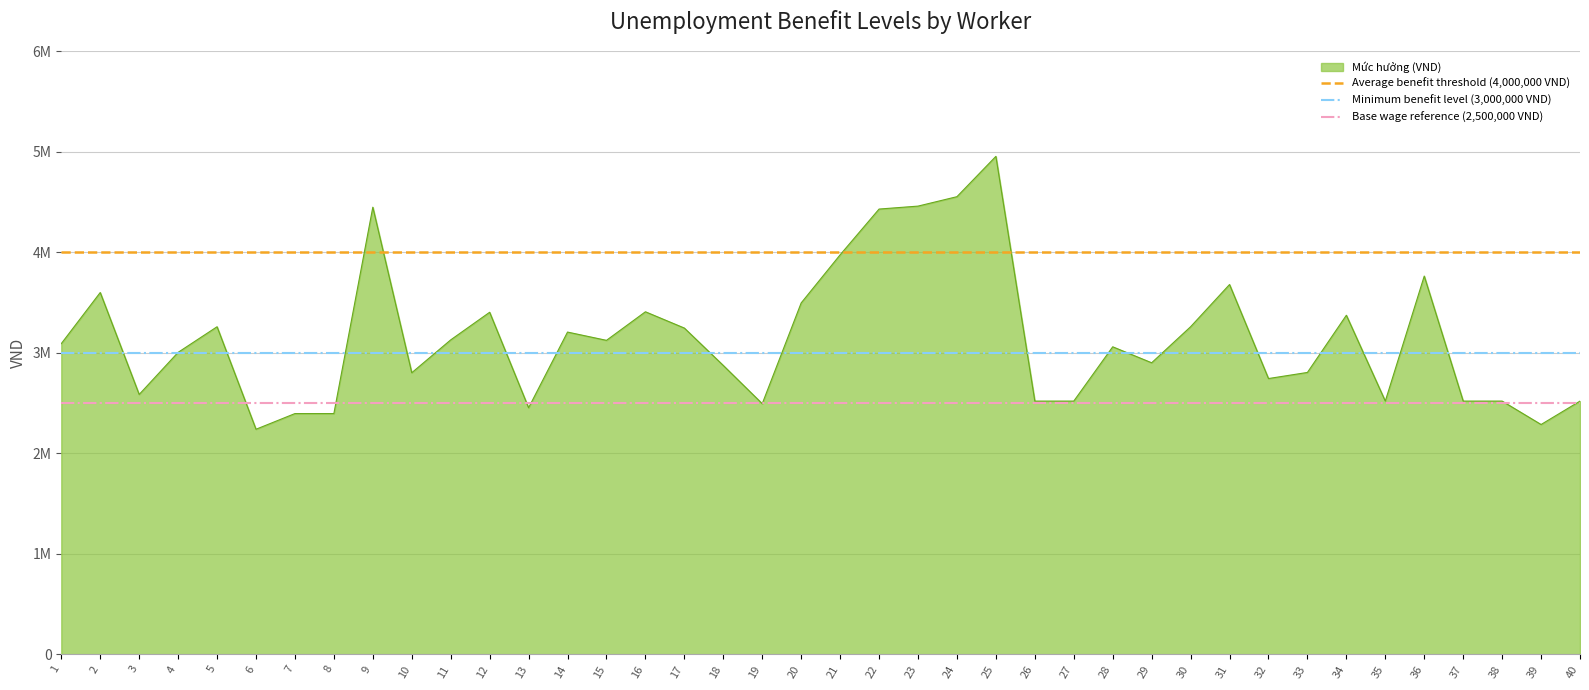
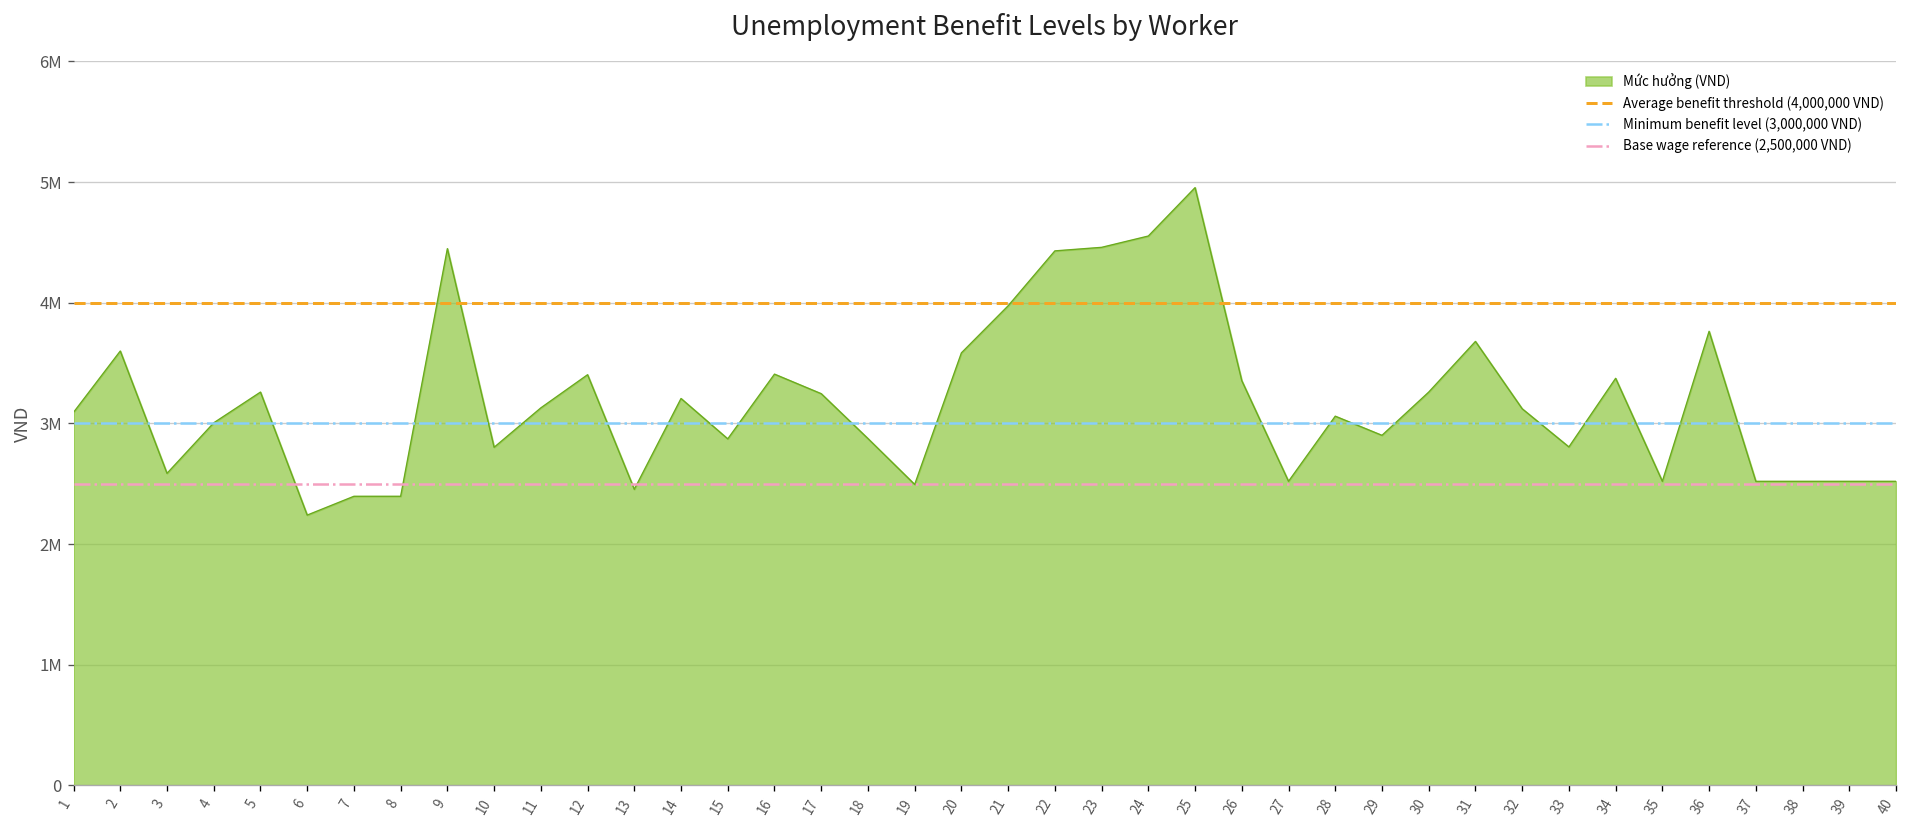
  {
    "1": 3090000,
    "2": 3600000,
    "3": 2590000,
    "4": 3000000,
    "5": 3260000,
    "6": 2240000,
    "7": 2400000,
    "8": 2400000,
    "9": 4450000,
    "10": 2800000,
    "11": 3130000,
    "12": 3400000,
    "13": 2450000,
    "14": 3210000,
-   "15": 3120000,
+   "15": 2870000,
    "16": 3410000,
    "17": 3250000,
    "18": 2870000,
    "19": 2490000,
-   "20": 3500000,
+   "20": 3580000,
    "21": 3970000,
    "22": 4430000,
    "23": 4460000,
    "24": 4550000,
    "25": 4950000,
-   "26": 2520000,
+   "26": 3350000,
    "27": 2520000,
    "28": 3060000,
    "29": 2900000,
    "30": 3260000,
    "31": 3680000,
-   "32": 2740000,
+   "32": 3120000,
    "33": 2810000,
    "34": 3370000,
    "35": 2520000,
    "36": 3760000,
    "37": 2520000,
    "38": 2520000,
-   "39": 2290000,
+   "39": 2520000,
    "40": 2520000
  }
